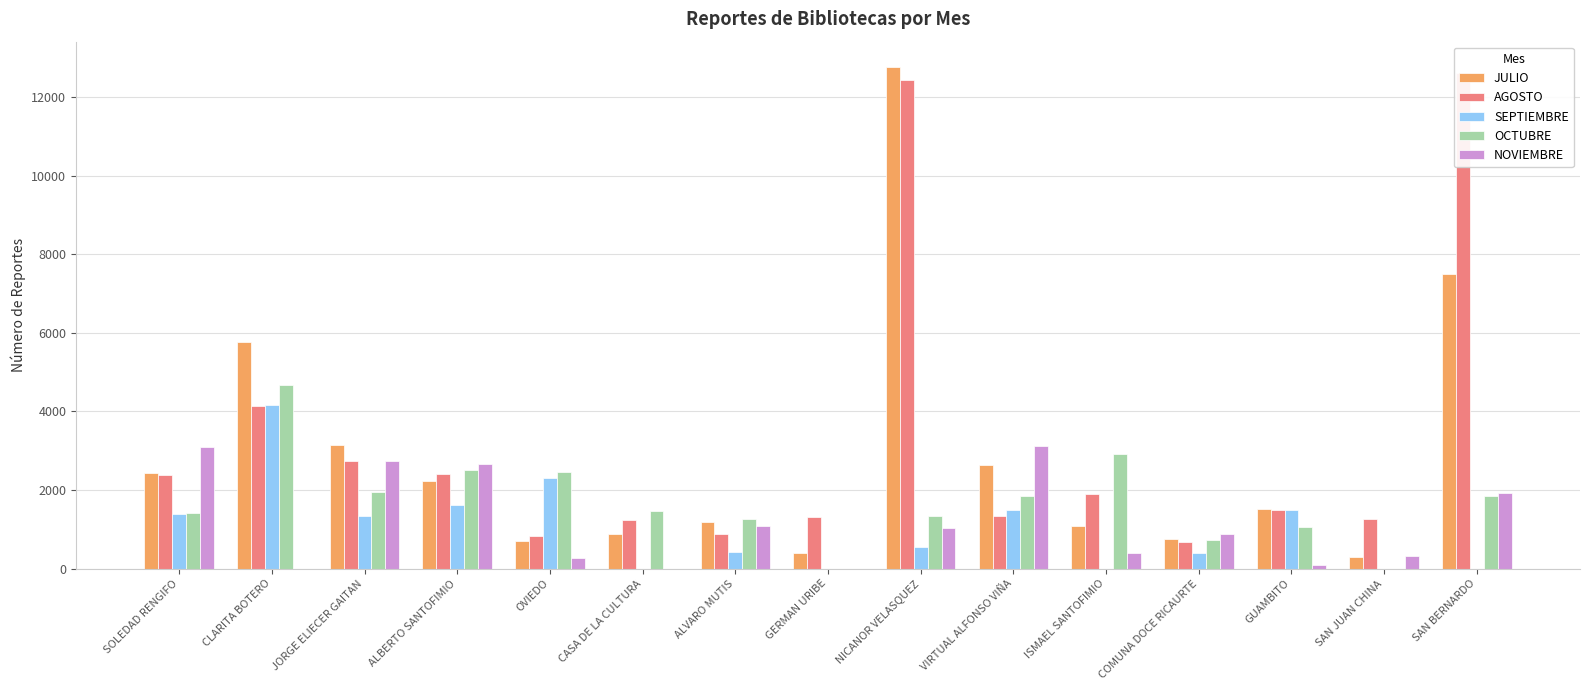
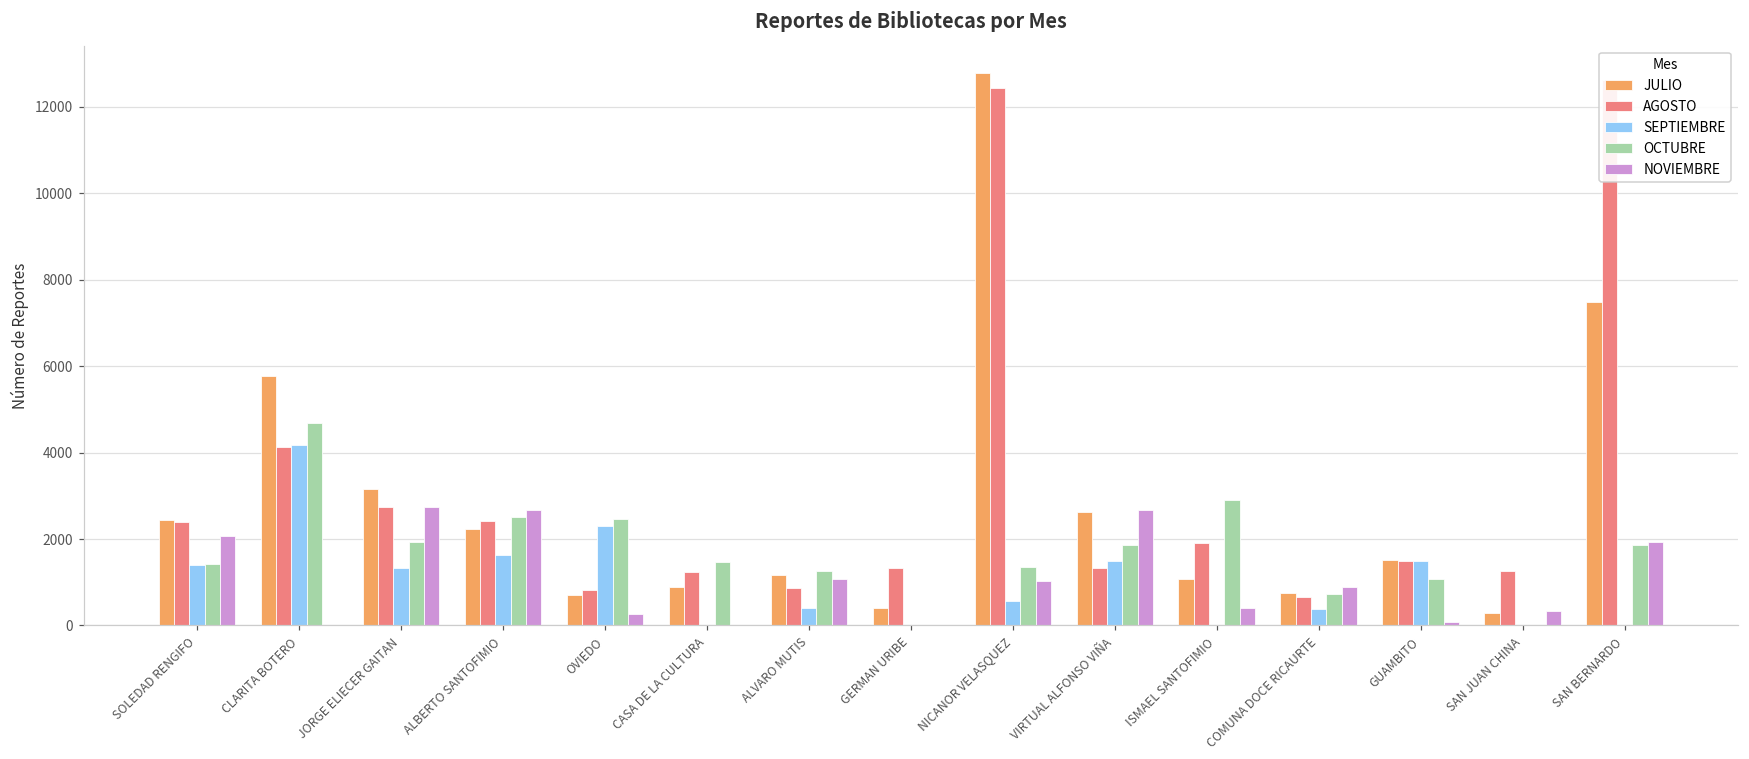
  {
    "SEPTIEMBRE": {
      "SOLEDAD RENGIFO": 1400,
      "CLARITA BOTERO": 4200,
      "JORGE ELIECER GAITAN": 1300,
      "ALBERTO SANTOFIMIO": 1600,
      "OVIEDO": 2300,
      "CASA DE LA CULTURA": 0,
      "ALVARO MUTIS": 400,
      "GERMAN URIBE": 0,
      "NICANOR VELASQUEZ": 600,
      "VIRTUAL ALFONSO VIÑA": 1500,
      "ISMAEL SANTOFIMIO": 0,
      "COMUNA DOCE RICAURTE": 400,
      "GUAMBITO": 1500,
      "SAN JUAN CHINA": 0,
      "SAN BERNARDO": 0
    },
    "OCTUBRE": {
      "SOLEDAD RENGIFO": 1400,
      "CLARITA BOTERO": 4700,
      "JORGE ELIECER GAITAN": 1900,
      "ALBERTO SANTOFIMIO": 2500,
      "OVIEDO": 2500,
      "CASA DE LA CULTURA": 1500,
      "ALVARO MUTIS": 1300,
      "GERMAN URIBE": 0,
      "NICANOR VELASQUEZ": 1300,
      "VIRTUAL ALFONSO VIÑA": 1900,
      "ISMAEL SANTOFIMIO": 2900,
      "COMUNA DOCE RICAURTE": 700,
      "GUAMBITO": 1100,
      "SAN JUAN CHINA": 0,
      "SAN BERNARDO": 1900
    },
    "NOVIEMBRE": {
-     "SOLEDAD RENGIFO": 3100,
+     "SOLEDAD RENGIFO": 2100,
      "CLARITA BOTERO": 0,
      "JORGE ELIECER GAITAN": 2700,
      "ALBERTO SANTOFIMIO": 2700,
      "OVIEDO": 300,
      "CASA DE LA CULTURA": 0,
      "ALVARO MUTIS": 1100,
      "GERMAN URIBE": 0,
      "NICANOR VELASQUEZ": 1000,
-     "VIRTUAL ALFONSO VIÑA": 3100,
+     "VIRTUAL ALFONSO VIÑA": 2700,
      "ISMAEL SANTOFIMIO": 400,
      "COMUNA DOCE RICAURTE": 900,
      "GUAMBITO": 100,
      "SAN JUAN CHINA": 300,
      "SAN BERNARDO": 1900
    }
  }
